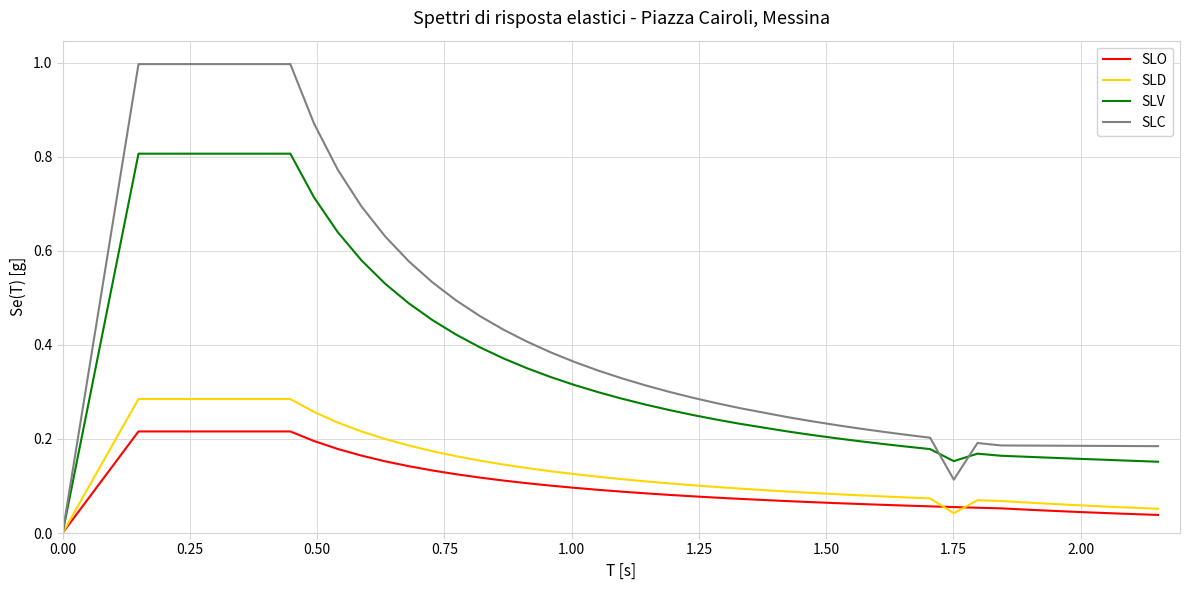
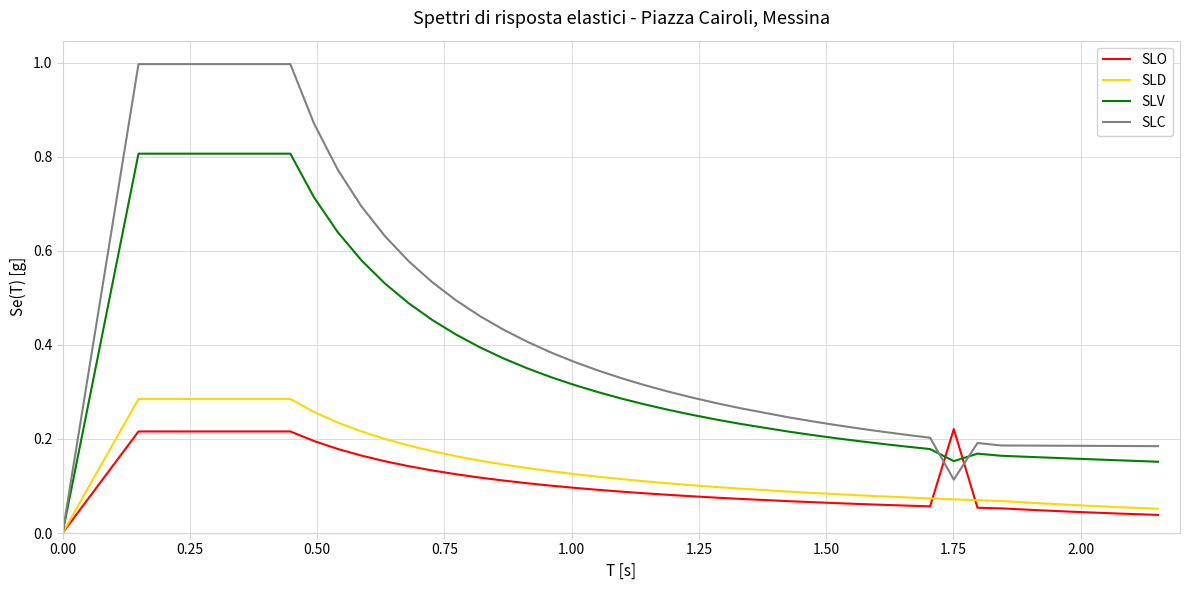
  {
    "SLO": {
-     "1.75": 0.06
+     "1.75": 0.22
    },
    "SLD": {
-     "1.75": 0.04
+     "1.75": 0.07
    },
    "SLV": {
      "1.75": 0.15
    },
    "SLC": {
      "1.75": 0.11
    }
  }
